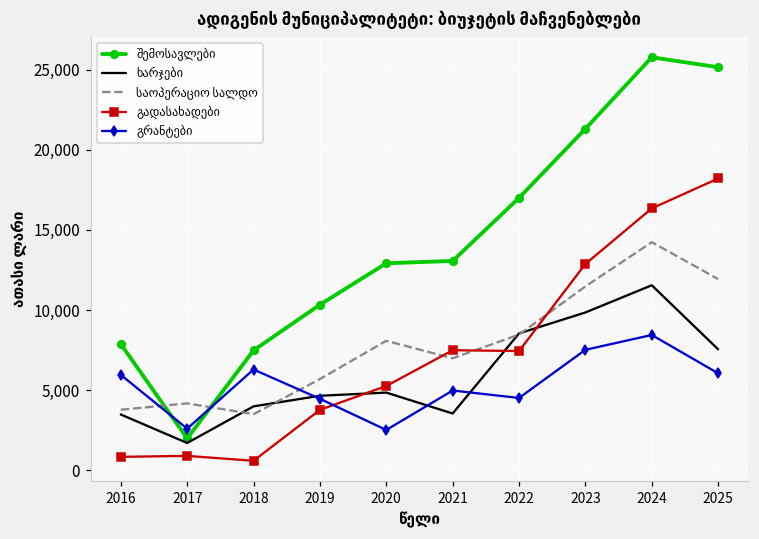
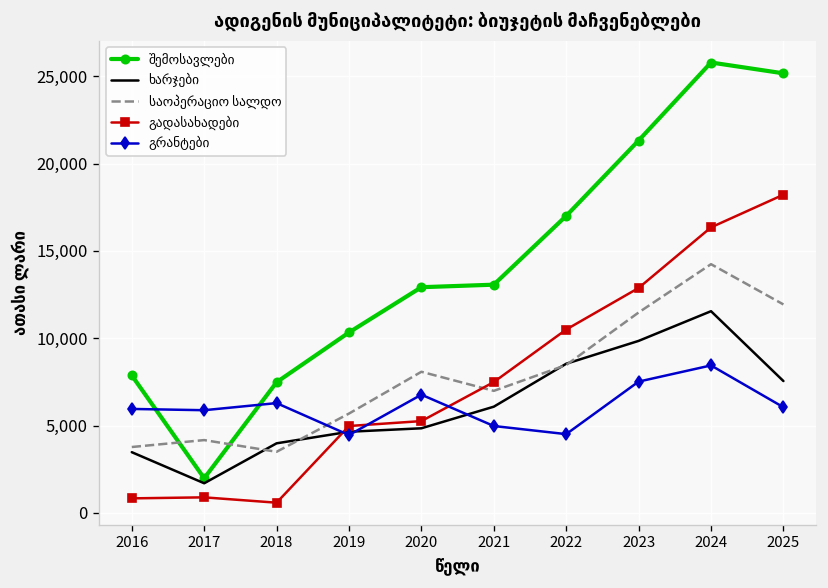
  {
    "შემოსავლები": {
      "2016": "7,900",
      "2017": "2,000",
      "2018": "7,500",
      "2019": "10,300",
      "2020": "12,900",
      "2021": "13,100",
      "2022": "17,000",
      "2023": "21,300",
      "2024": "25,800",
      "2025": "25,200"
    },
    "ხარჯები": {
      "2016": "3,500",
      "2017": "1,700",
      "2018": "4,000",
      "2019": "4,600",
      "2020": "4,800",
-     "2021": "3,500",
+     "2021": "6,100",
      "2023": "9,800",
      "2024": "11,500",
      "2025": "7,500"
    },
    "საოპერაციო სალდო": {
      "2016": "3,800",
      "2017": "4,200",
      "2018": "3,500",
      "2019": "5,700",
      "2020": "8,100",
      "2021": "7,000",
      "2023": "11,500",
      "2024": "14,200",
      "2025": "11,900"
    },
    "გადასახადები": {
      "2016": "800",
      "2017": "900",
      "2018": "600",
-     "2019": "3,800",
+     "2019": "5,000",
      "2020": "5,300",
      "2021": "7,500",
-     "2022": "7,400",
+     "2022": "10,500",
      "2023": "12,900",
      "2024": "16,300",
      "2025": "18,200"
    },
    "გრანტები": {
      "2016": "5,900",
-     "2017": "2,600",
+     "2017": "5,900",
      "2018": "6,300",
      "2019": "4,500",
-     "2020": "2,500",
+     "2020": "6,800",
      "2021": "5,000",
      "2022": "4,500",
      "2023": "7,500",
      "2024": "8,400",
      "2025": "6,000"
    }
  }
